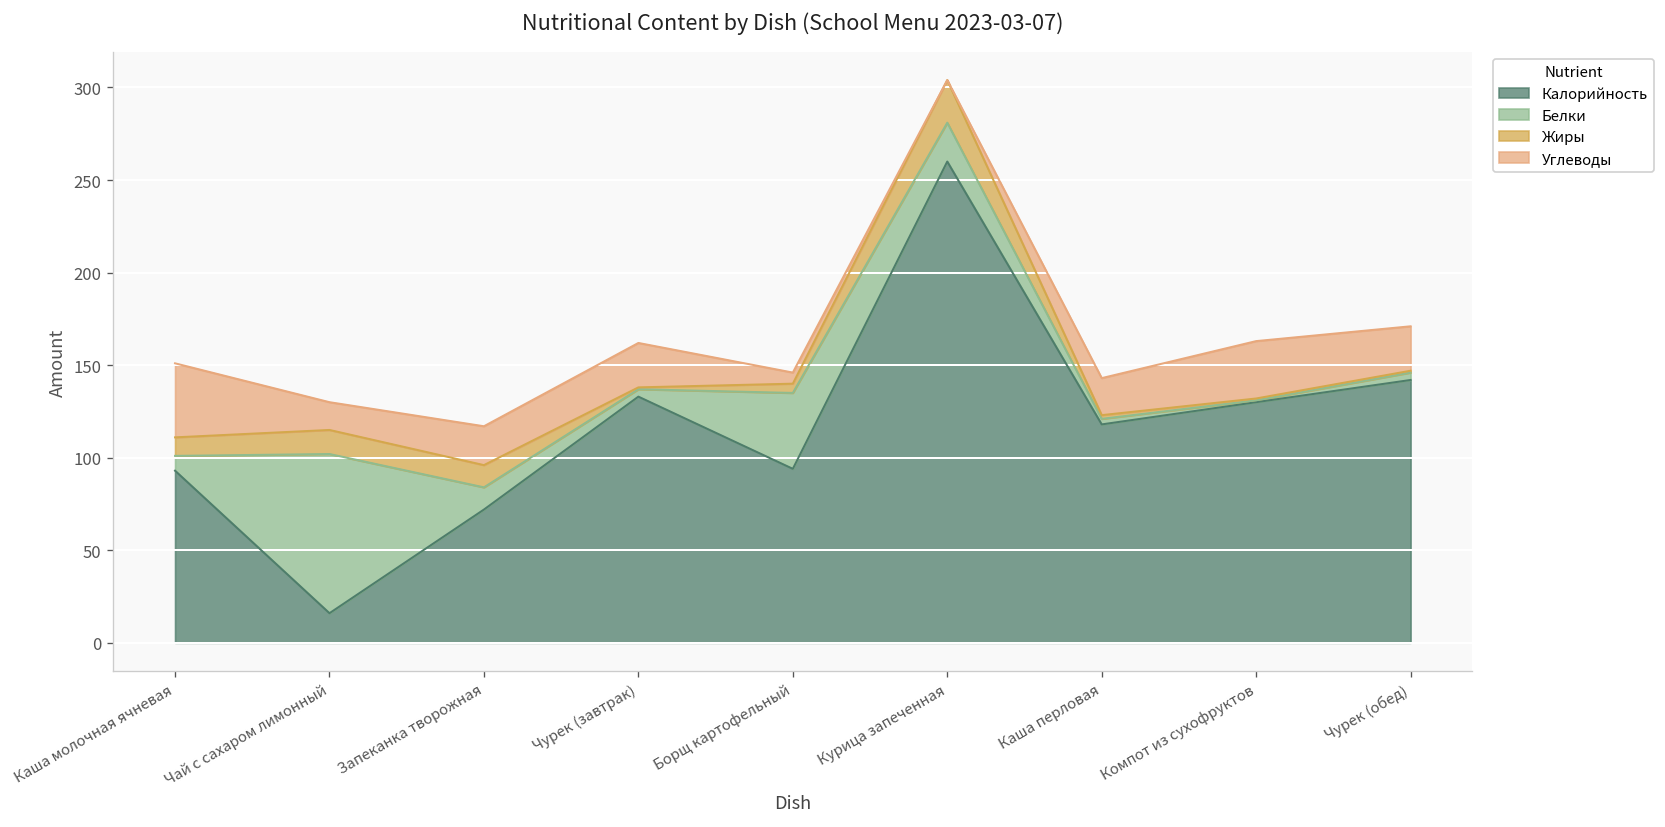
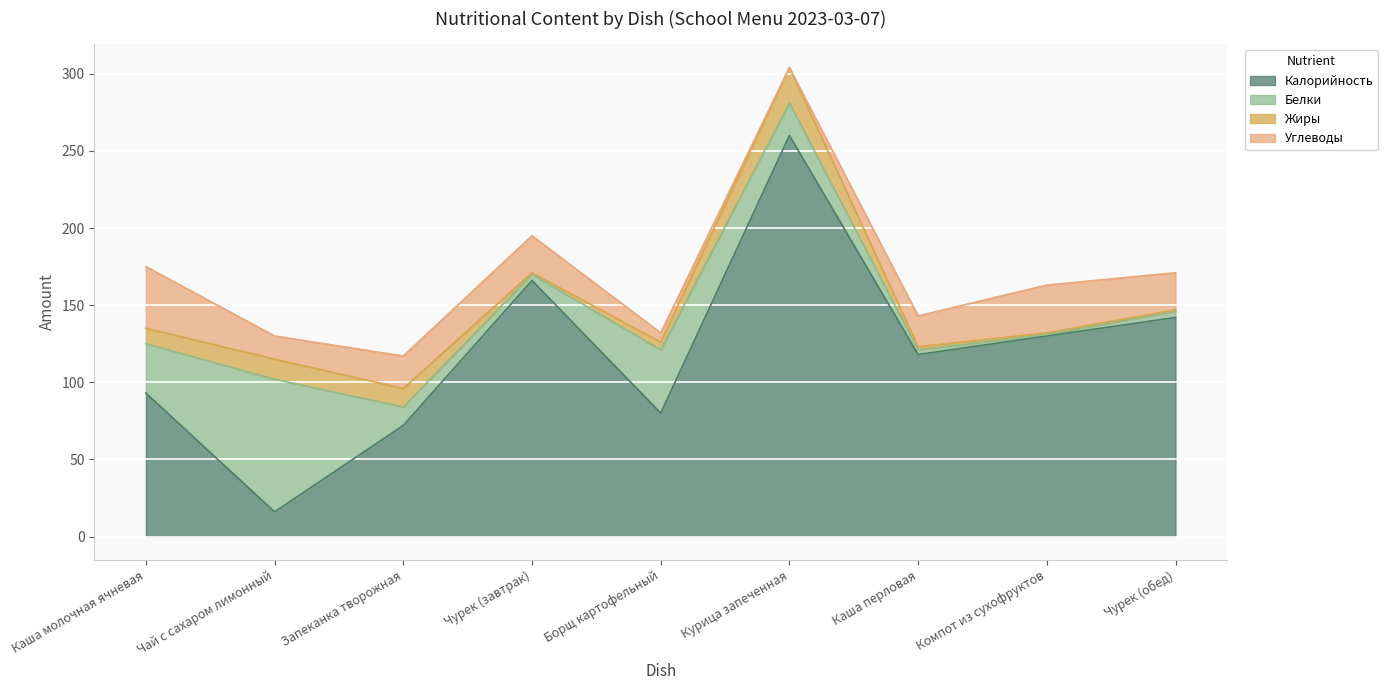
  {
    "Калорийность": {
      "Каша молочная ячневая": 93,
      "Чай с сахаром лимонный": 16,
      "Запеканка творожная": 72,
-     "Чурек (завтрак)": 133,
-     "Борщ картофельный": 94,
+     "Чурек (завтрак)": 166,
+     "Борщ картофельный": 80,
      "Курица запеченная": 260,
      "Каша перловая": 118,
      "Чурек (обед)": 142
    },
    "Белки": {
-     "Каша молочная ячневая": 8,
+     "Каша молочная ячневая": 32,
      "Чай с сахаром лимонный": 86,
      "Запеканка творожная": 12,
      "Борщ картофельный": 41,
      "Курица запеченная": 21,
      "Каша перловая": 3
    }
  }
